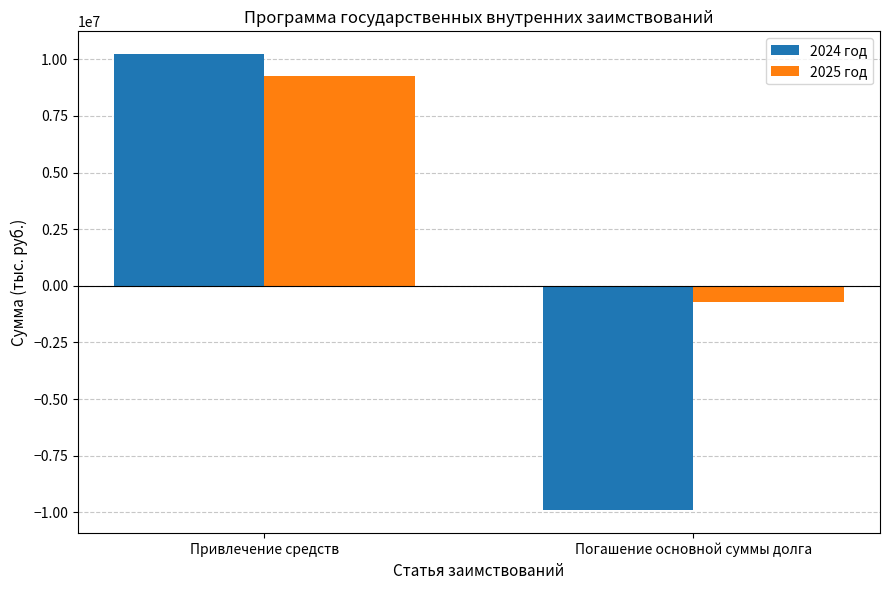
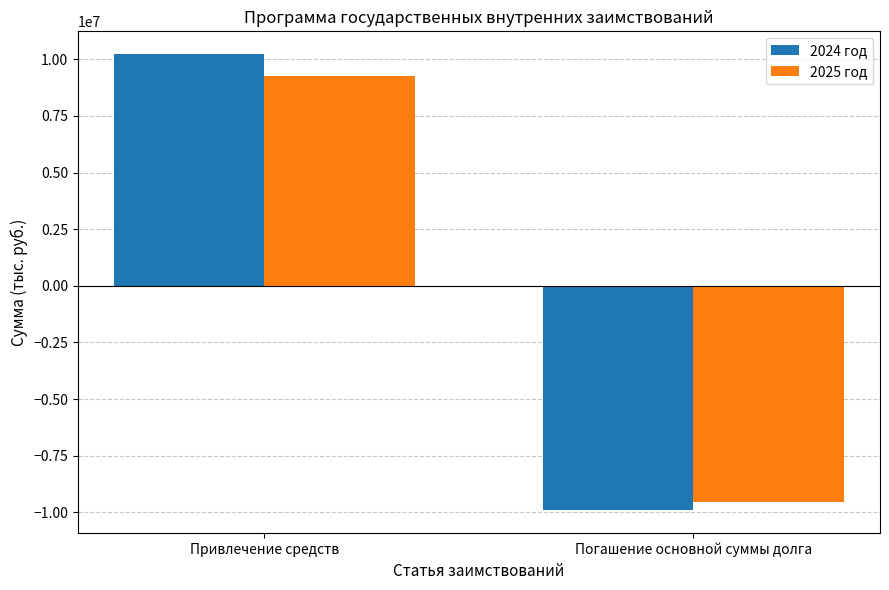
  {
    "2024 год": {
      "Привлечение средств": 10200000,
      "Погашение основной суммы долга": -9900000
    },
    "2025 год": {
      "Привлечение средств": 9300000,
-     "Погашение основной суммы долга": -700000
+     "Погашение основной суммы долга": -9600000
    }
  }
